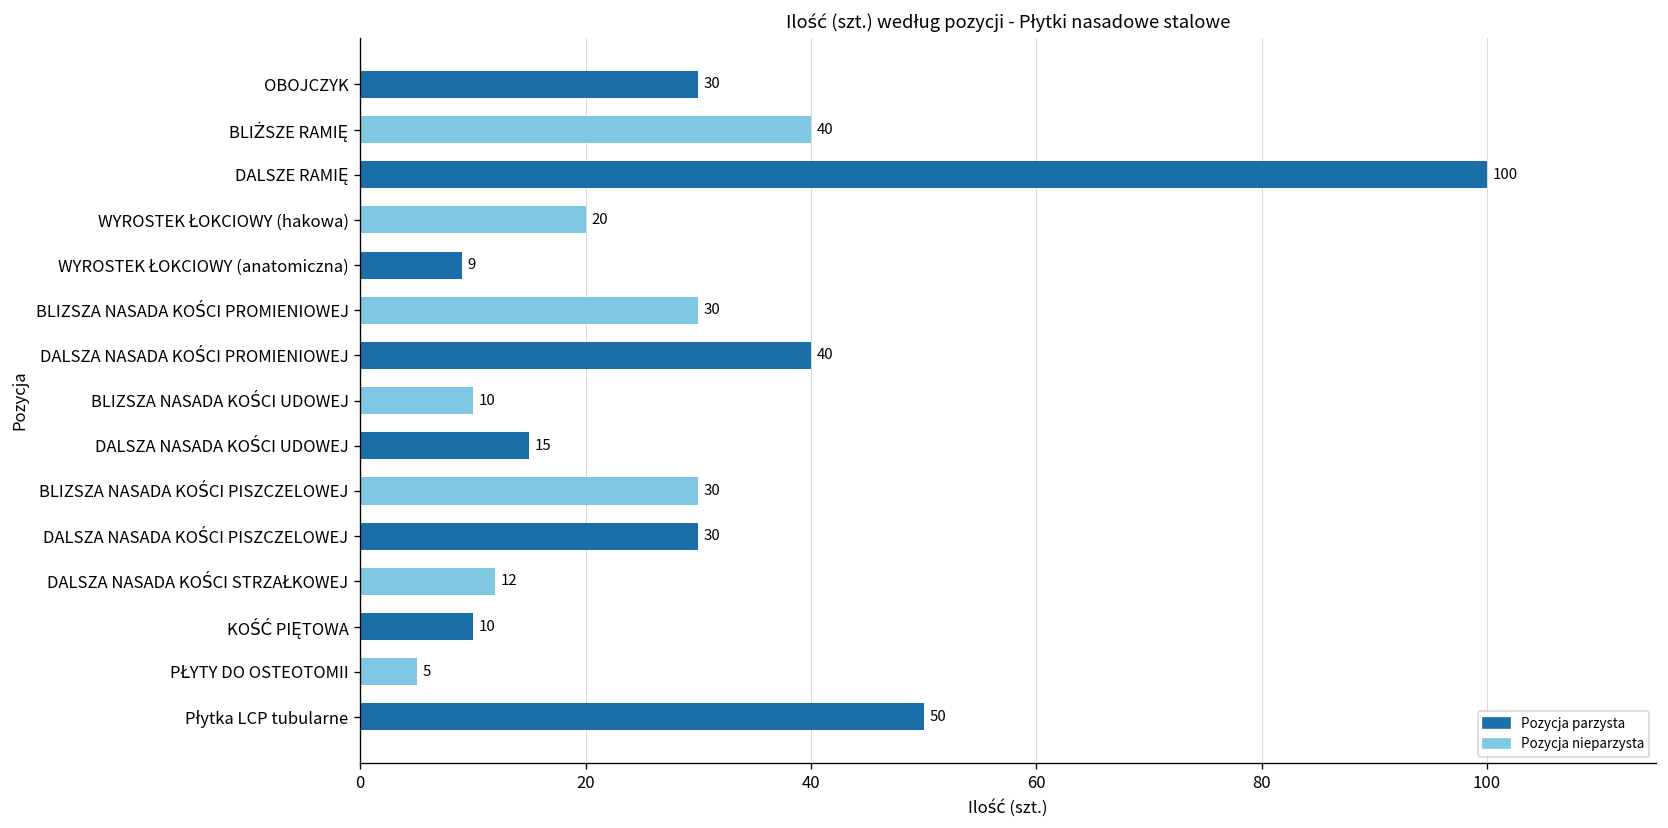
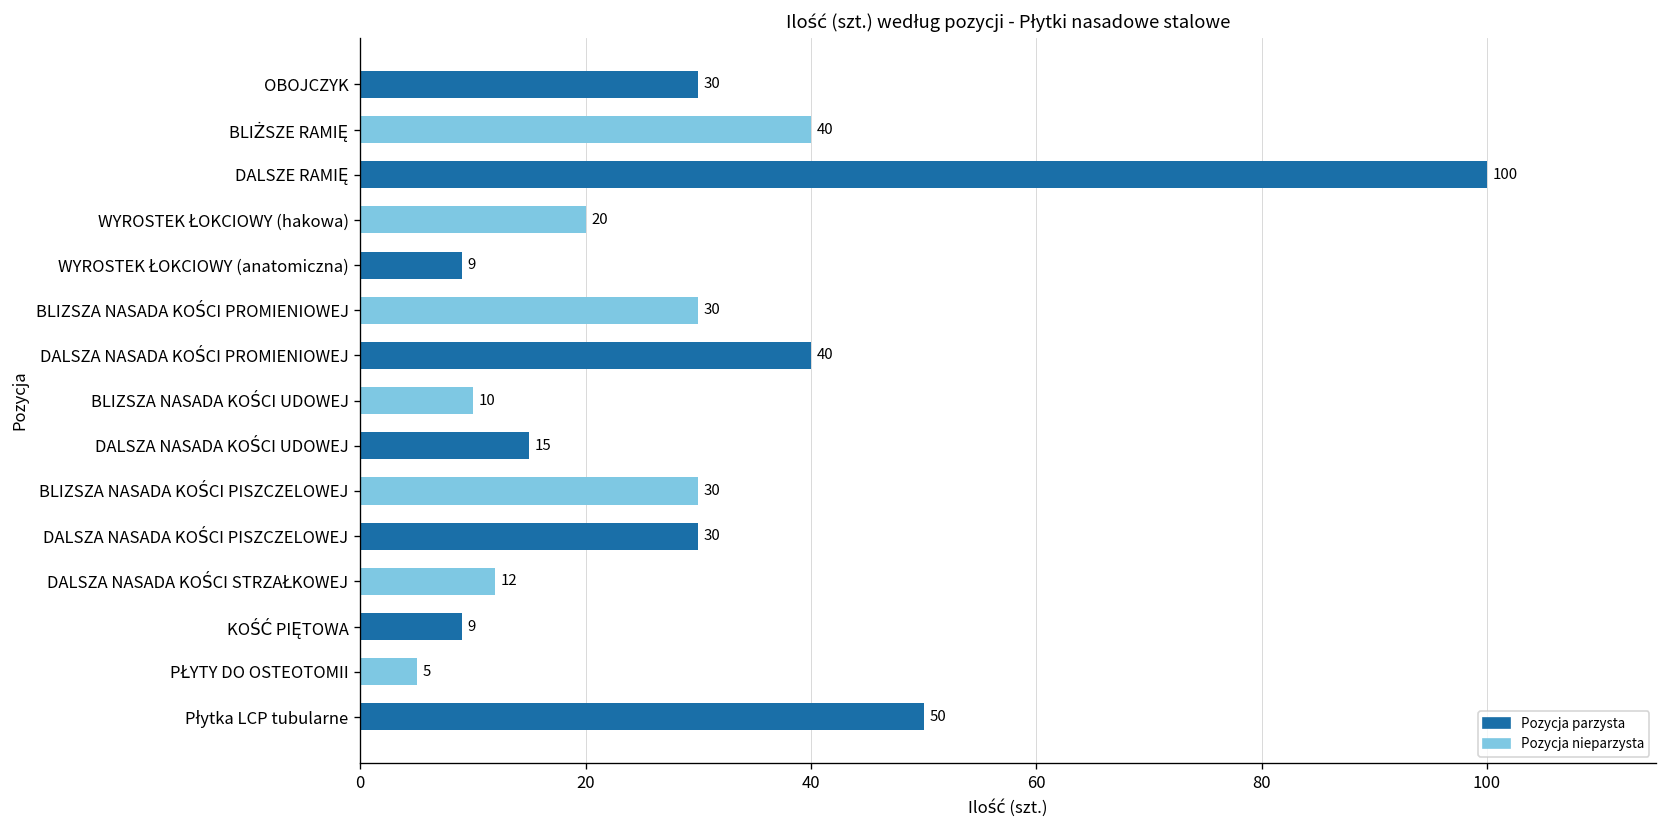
  {
    "OBOJCZYK": 30,
    "BLIŻSZE RAMIĘ": 40,
    "DALSZE RAMIĘ": 100,
    "WYROSTEK ŁOKCIOWY (hakowa)": 20,
    "WYROSTEK ŁOKCIOWY (anatomiczna)": 9,
    "BLIZSZA NASADA KOŚCI PROMIENIOWEJ": 30,
    "DALSZA NASADA KOŚCI PROMIENIOWEJ": 40,
    "BLIZSZA NASADA KOŚCI UDOWEJ": 10,
    "DALSZA NASADA KOŚCI UDOWEJ": 15,
    "BLIZSZA NASADA KOŚCI PISZCZELOWEJ": 30,
    "DALSZA NASADA KOŚCI PISZCZELOWEJ": 30,
    "DALSZA NASADA KOŚCI STRZAŁKOWEJ": 12,
-   "KOŚĆ PIĘTOWA": 10,
+   "KOŚĆ PIĘTOWA": 9,
    "PŁYTY DO OSTEOTOMII": 5,
    "Płytka LCP tubularne": 50
  }
